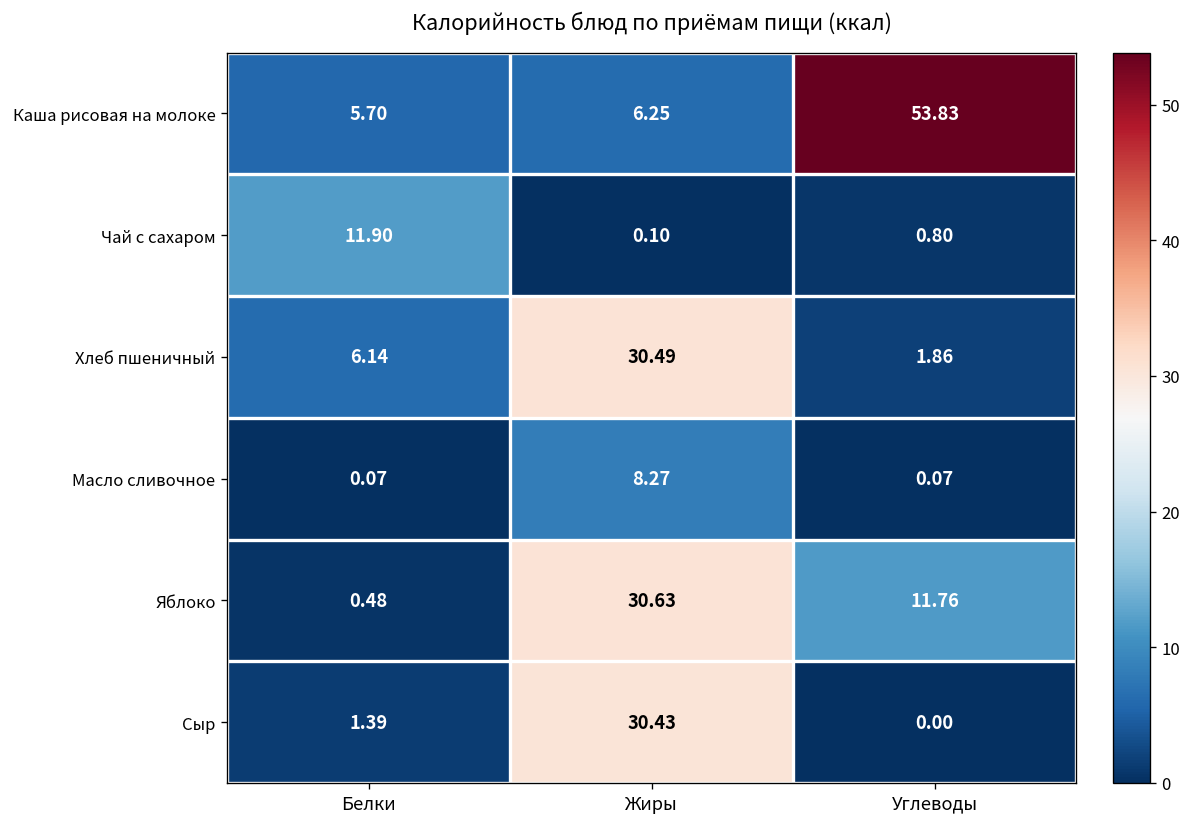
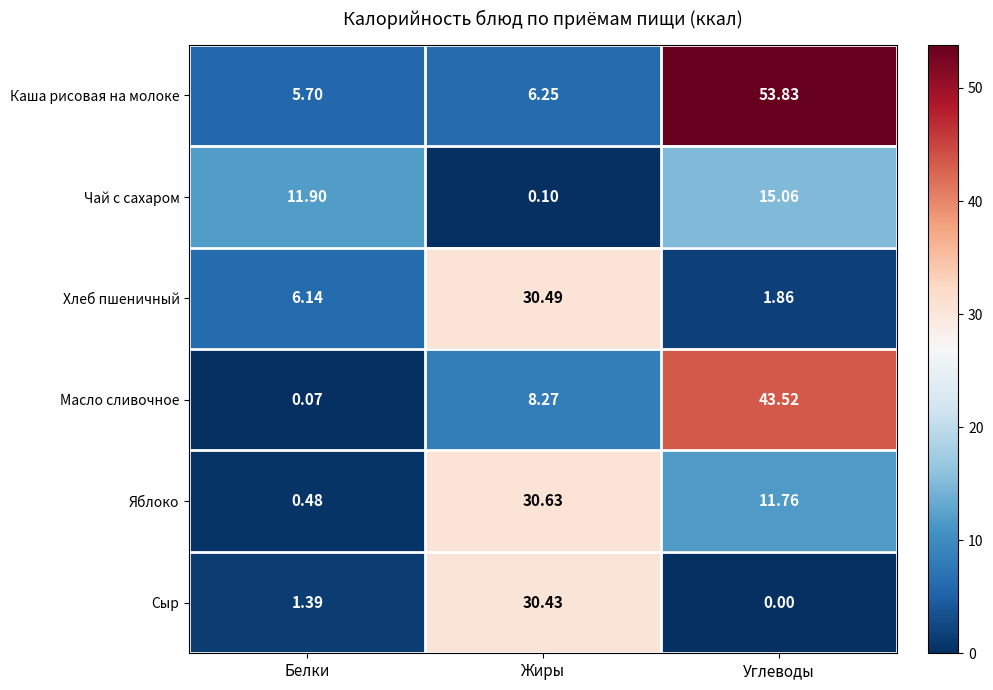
  {
    "Каша рисовая на молоке": {
      "Белки": 5.70,
      "Жиры": 6.25,
      "Углеводы": 53.83
    },
    "Чай с сахаром": {
      "Белки": 11.90,
      "Жиры": 0.10,
-     "Углеводы": 0.80
+     "Углеводы": 15.06
    },
    "Хлеб пшеничный": {
      "Белки": 6.14,
      "Жиры": 30.49,
      "Углеводы": 1.86
    },
    "Масло сливочное": {
      "Белки": 0.07,
      "Жиры": 8.27,
-     "Углеводы": 0.07
+     "Углеводы": 43.52
    },
    "Яблоко": {
      "Белки": 0.48,
      "Жиры": 30.63,
      "Углеводы": 11.76
    },
    "Сыр": {
      "Белки": 1.39,
      "Жиры": 30.43,
      "Углеводы": 0.00
    }
  }
